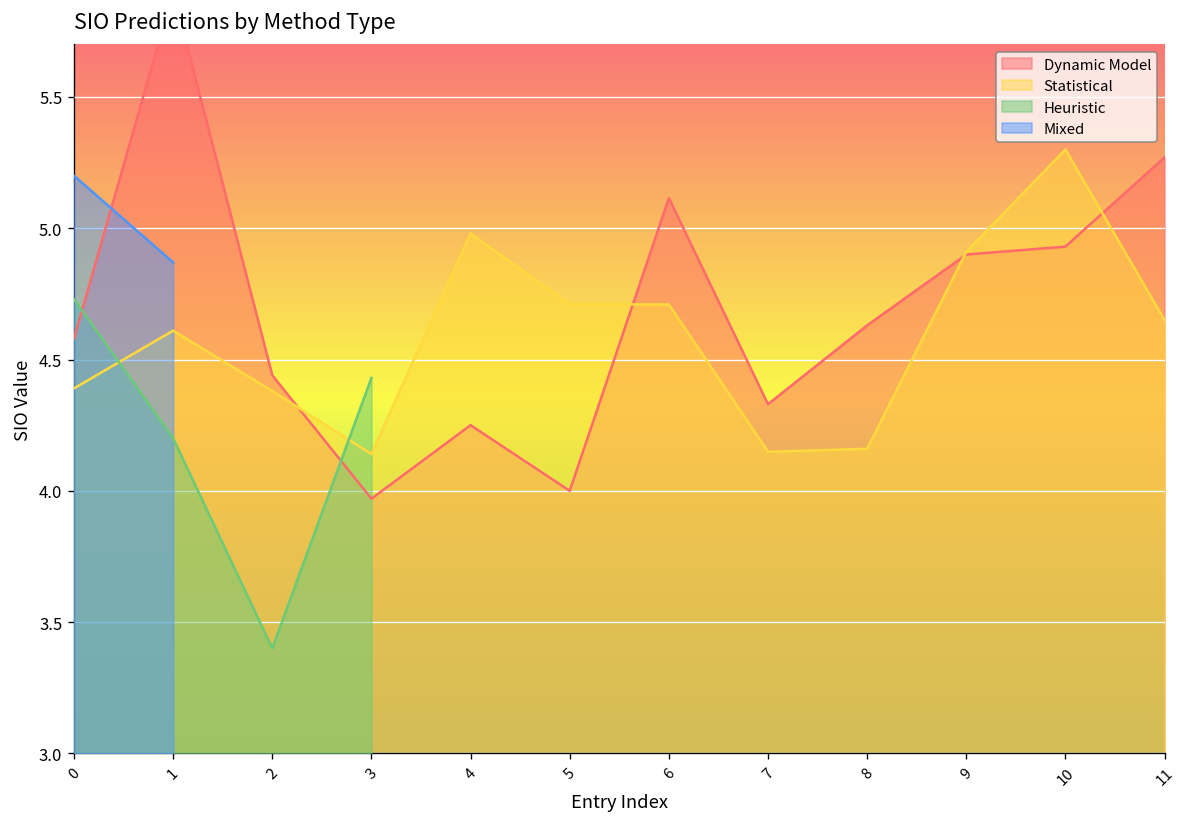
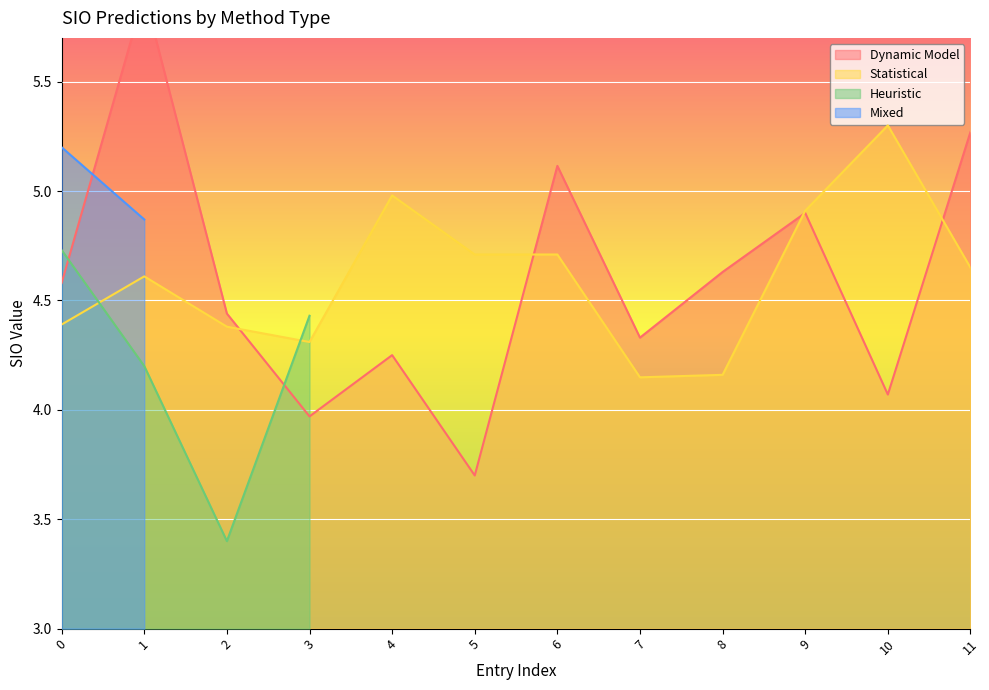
  {
    "Dynamic Model": {
      "0": 4.58,
      "2": 4.44,
      "3": 3.97,
      "4": 4.25,
-     "5": 4.0,
+     "5": 3.7,
      "6": 5.12,
      "7": 4.33,
      "8": 4.63,
-     "10": 4.93,
+     "10": 4.07,
      "11": 5.27
    },
    "Statistical": {
      "0": 4.39,
      "1": 4.61,
      "2": 4.38,
-     "3": 4.14,
+     "3": 4.31,
      "4": 4.98,
      "5": 4.71,
      "6": 4.71,
      "7": 4.15,
      "8": 4.16,
      "10": 5.30,
      "11": 4.65
    },
    "Heuristic": {
      "0": 4.73,
      "1": 4.20,
      "2": 3.40,
      "3": 4.43
    },
    "Mixed": {
      "0": 5.20,
      "1": 4.87
    }
  }
